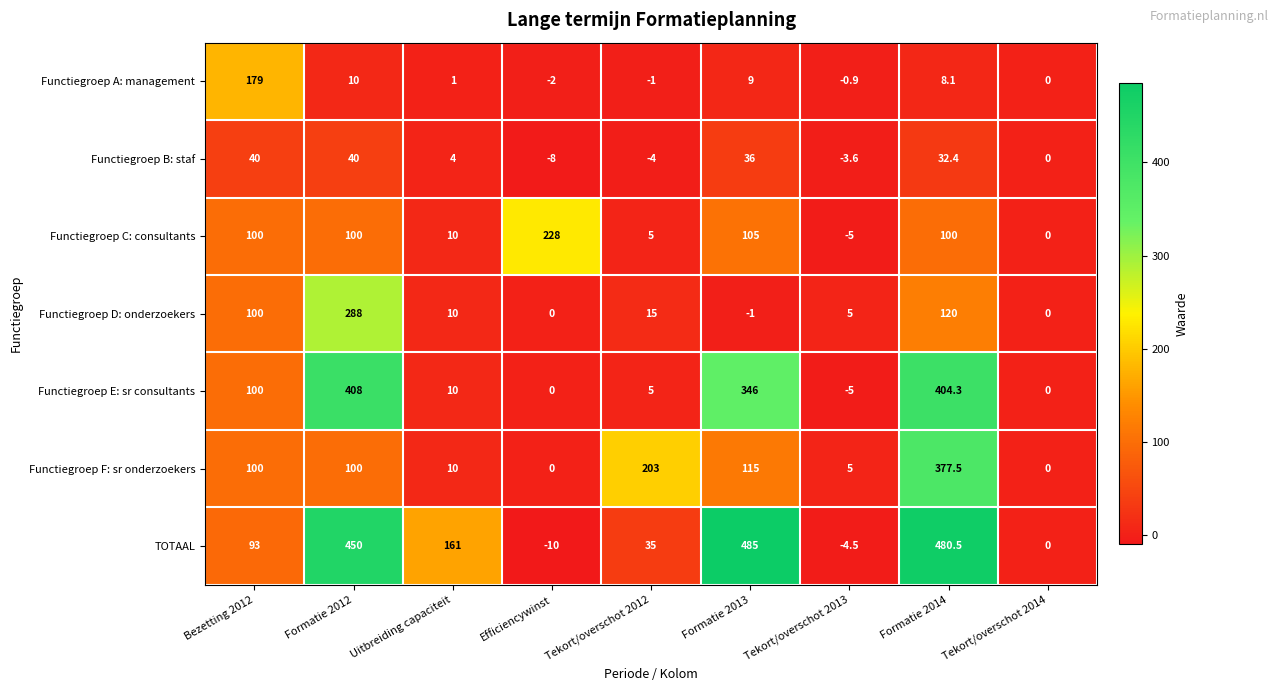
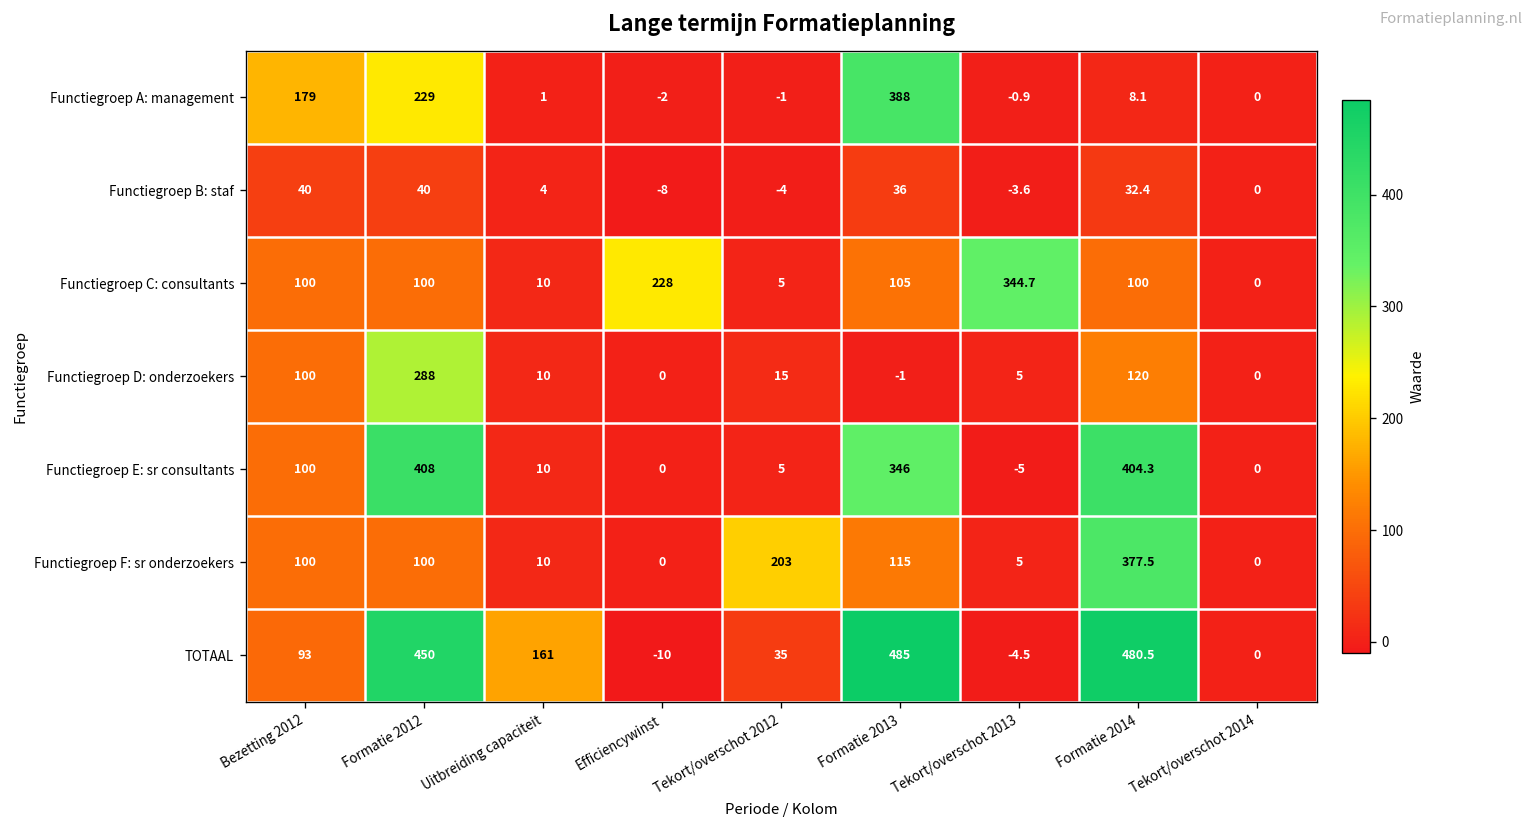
  {
    "Functiegroep A: management": {
      "Bezetting 2012": 179,
-     "Formatie 2012": 10,
+     "Formatie 2012": 229,
      "Uitbreiding capaciteit": 1,
      "Efficiencywinst": -2,
      "Tekort/overschot 2012": -1,
-     "Formatie 2013": 9,
+     "Formatie 2013": 388,
      "Tekort/overschot 2013": -0.9,
      "Formatie 2014": 8.1,
      "Tekort/overschot 2014": 0
    },
    "Functiegroep B: staf": {
      "Bezetting 2012": 40,
      "Formatie 2012": 40,
      "Uitbreiding capaciteit": 4,
      "Efficiencywinst": -8,
      "Tekort/overschot 2012": -4,
      "Formatie 2013": 36,
      "Tekort/overschot 2013": -3.6,
      "Formatie 2014": 32.4,
      "Tekort/overschot 2014": 0
    },
    "Functiegroep C: consultants": {
      "Bezetting 2012": 100,
      "Formatie 2012": 100,
      "Uitbreiding capaciteit": 10,
      "Efficiencywinst": 228,
      "Tekort/overschot 2012": 5,
      "Formatie 2013": 105,
-     "Tekort/overschot 2013": -5,
+     "Tekort/overschot 2013": 344.7,
      "Formatie 2014": 100,
      "Tekort/overschot 2014": 0
    },
    "Functiegroep D: onderzoekers": {
      "Bezetting 2012": 100,
      "Formatie 2012": 288,
      "Uitbreiding capaciteit": 10,
      "Efficiencywinst": 0,
      "Tekort/overschot 2012": 15,
      "Formatie 2013": -1,
      "Tekort/overschot 2013": 5,
      "Formatie 2014": 120,
      "Tekort/overschot 2014": 0
    },
    "Functiegroep E: sr consultants": {
      "Bezetting 2012": 100,
      "Formatie 2012": 408,
      "Uitbreiding capaciteit": 10,
      "Efficiencywinst": 0,
      "Tekort/overschot 2012": 5,
      "Formatie 2013": 346,
      "Tekort/overschot 2013": -5,
      "Formatie 2014": 404.3,
      "Tekort/overschot 2014": 0
    },
    "Functiegroep F: sr onderzoekers": {
      "Bezetting 2012": 100,
      "Formatie 2012": 100,
      "Uitbreiding capaciteit": 10,
      "Efficiencywinst": 0,
      "Tekort/overschot 2012": 203,
      "Formatie 2013": 115,
      "Tekort/overschot 2013": 5,
      "Formatie 2014": 377.5,
      "Tekort/overschot 2014": 0
    },
    "TOTAAL": {
      "Bezetting 2012": 93,
      "Formatie 2012": 450,
      "Uitbreiding capaciteit": 161,
      "Efficiencywinst": -10,
      "Tekort/overschot 2012": 35,
      "Formatie 2013": 485,
      "Tekort/overschot 2013": -4.5,
      "Formatie 2014": 480.5,
      "Tekort/overschot 2014": 0
    }
  }
